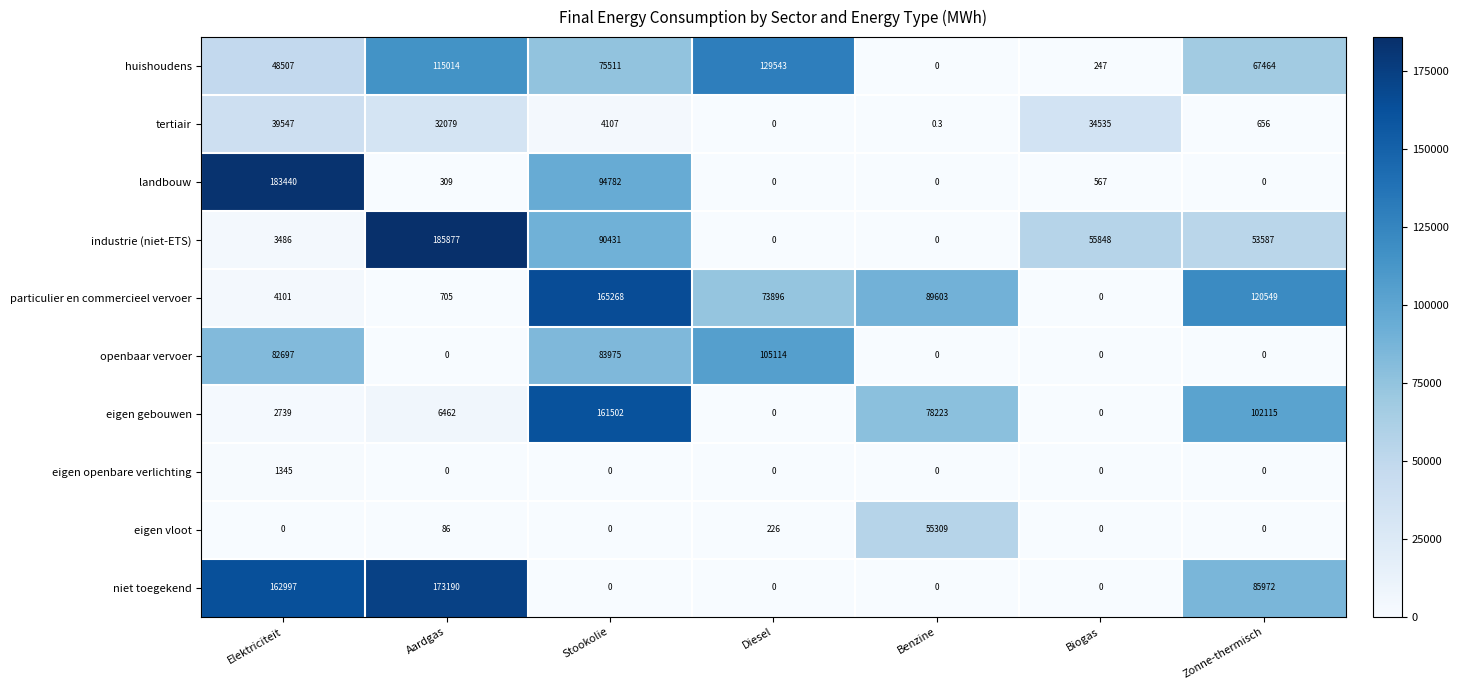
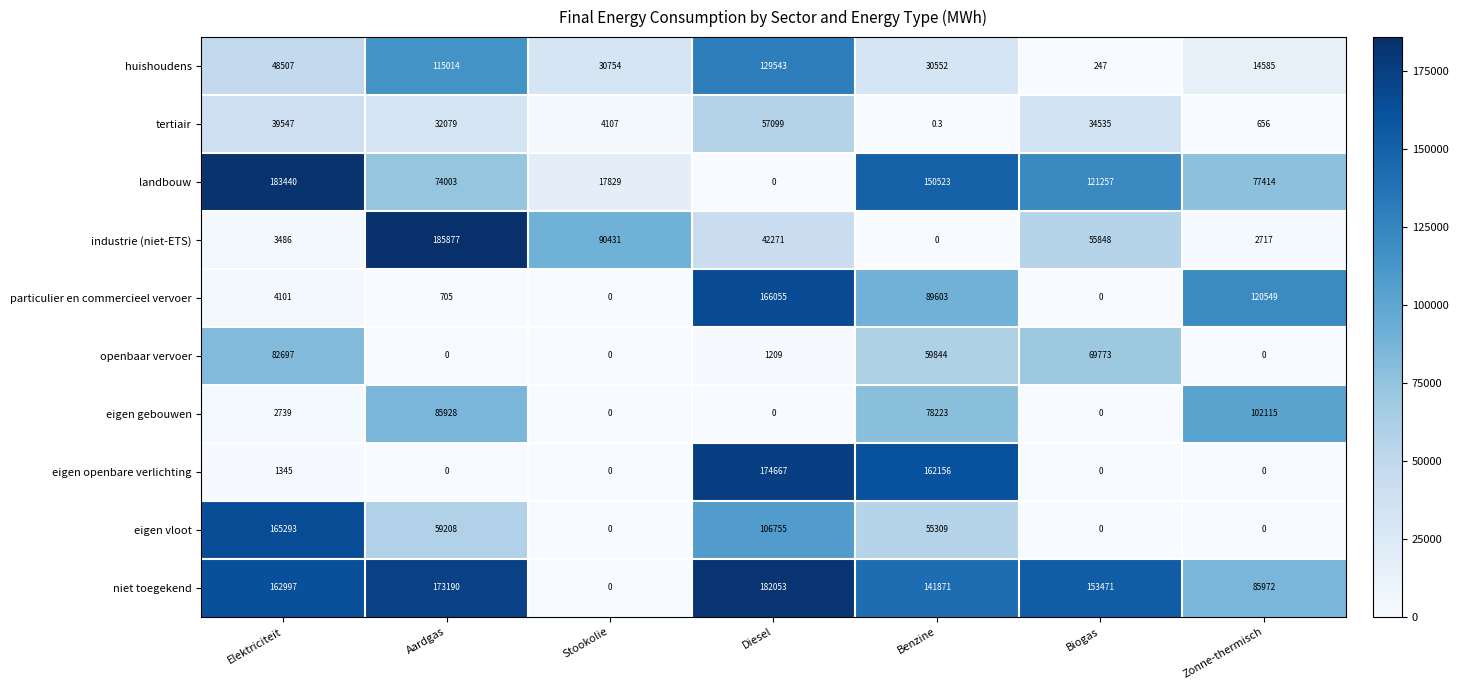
  {
    "huishoudens": {
      "Elektriciteit": 48507,
      "Aardgas": 115014,
-     "Stookolie": 75511,
+     "Stookolie": 30754,
      "Diesel": 129543,
-     "Benzine": 0,
+     "Benzine": 30552,
      "Biogas": 247,
-     "Zonne-thermisch": 67464
+     "Zonne-thermisch": 14585
    },
    "tertiair": {
      "Elektriciteit": 39547,
      "Aardgas": 32079,
      "Stookolie": 4107,
-     "Diesel": 0,
+     "Diesel": 57099,
      "Benzine": 0.3,
      "Biogas": 34535,
      "Zonne-thermisch": 656
    },
    "landbouw": {
      "Elektriciteit": 183440,
-     "Aardgas": 309,
-     "Stookolie": 94782,
+     "Aardgas": 74003,
+     "Stookolie": 17829,
      "Diesel": 0,
-     "Benzine": 0,
-     "Biogas": 567,
-     "Zonne-thermisch": 0
+     "Benzine": 150523,
+     "Biogas": 121257,
+     "Zonne-thermisch": 77414
    },
    "industrie (niet-ETS)": {
      "Elektriciteit": 3486,
      "Aardgas": 185877,
      "Stookolie": 90431,
-     "Diesel": 0,
+     "Diesel": 42271,
      "Benzine": 0,
      "Biogas": 55848,
-     "Zonne-thermisch": 53587
+     "Zonne-thermisch": 2717
    },
    "particulier en commercieel vervoer": {
      "Elektriciteit": 4101,
      "Aardgas": 705,
-     "Stookolie": 165268,
-     "Diesel": 73896,
+     "Stookolie": 0,
+     "Diesel": 166055,
      "Benzine": 89603,
      "Biogas": 0,
      "Zonne-thermisch": 120549
    },
    "openbaar vervoer": {
      "Elektriciteit": 82697,
      "Aardgas": 0,
-     "Stookolie": 83975,
-     "Diesel": 105114,
-     "Benzine": 0,
-     "Biogas": 0,
+     "Stookolie": 0,
+     "Diesel": 1209,
+     "Benzine": 59844,
+     "Biogas": 69773,
      "Zonne-thermisch": 0
    },
    "eigen gebouwen": {
      "Elektriciteit": 2739,
-     "Aardgas": 6462,
-     "Stookolie": 161502,
+     "Aardgas": 85928,
+     "Stookolie": 0,
      "Diesel": 0,
      "Benzine": 78223,
      "Biogas": 0,
      "Zonne-thermisch": 102115
    },
    "eigen openbare verlichting": {
      "Elektriciteit": 1345,
      "Aardgas": 0,
      "Stookolie": 0,
-     "Diesel": 0,
-     "Benzine": 0,
+     "Diesel": 174667,
+     "Benzine": 162156,
      "Biogas": 0,
      "Zonne-thermisch": 0
    },
    "eigen vloot": {
-     "Elektriciteit": 0,
-     "Aardgas": 86,
+     "Elektriciteit": 165293,
+     "Aardgas": 59208,
      "Stookolie": 0,
-     "Diesel": 226,
+     "Diesel": 106755,
      "Benzine": 55309,
      "Biogas": 0,
      "Zonne-thermisch": 0
    },
    "niet toegekend": {
      "Elektriciteit": 162997,
      "Aardgas": 173190,
      "Stookolie": 0,
-     "Diesel": 0,
-     "Benzine": 0,
-     "Biogas": 0,
+     "Diesel": 182053,
+     "Benzine": 141871,
+     "Biogas": 153471,
      "Zonne-thermisch": 85972
    }
  }
